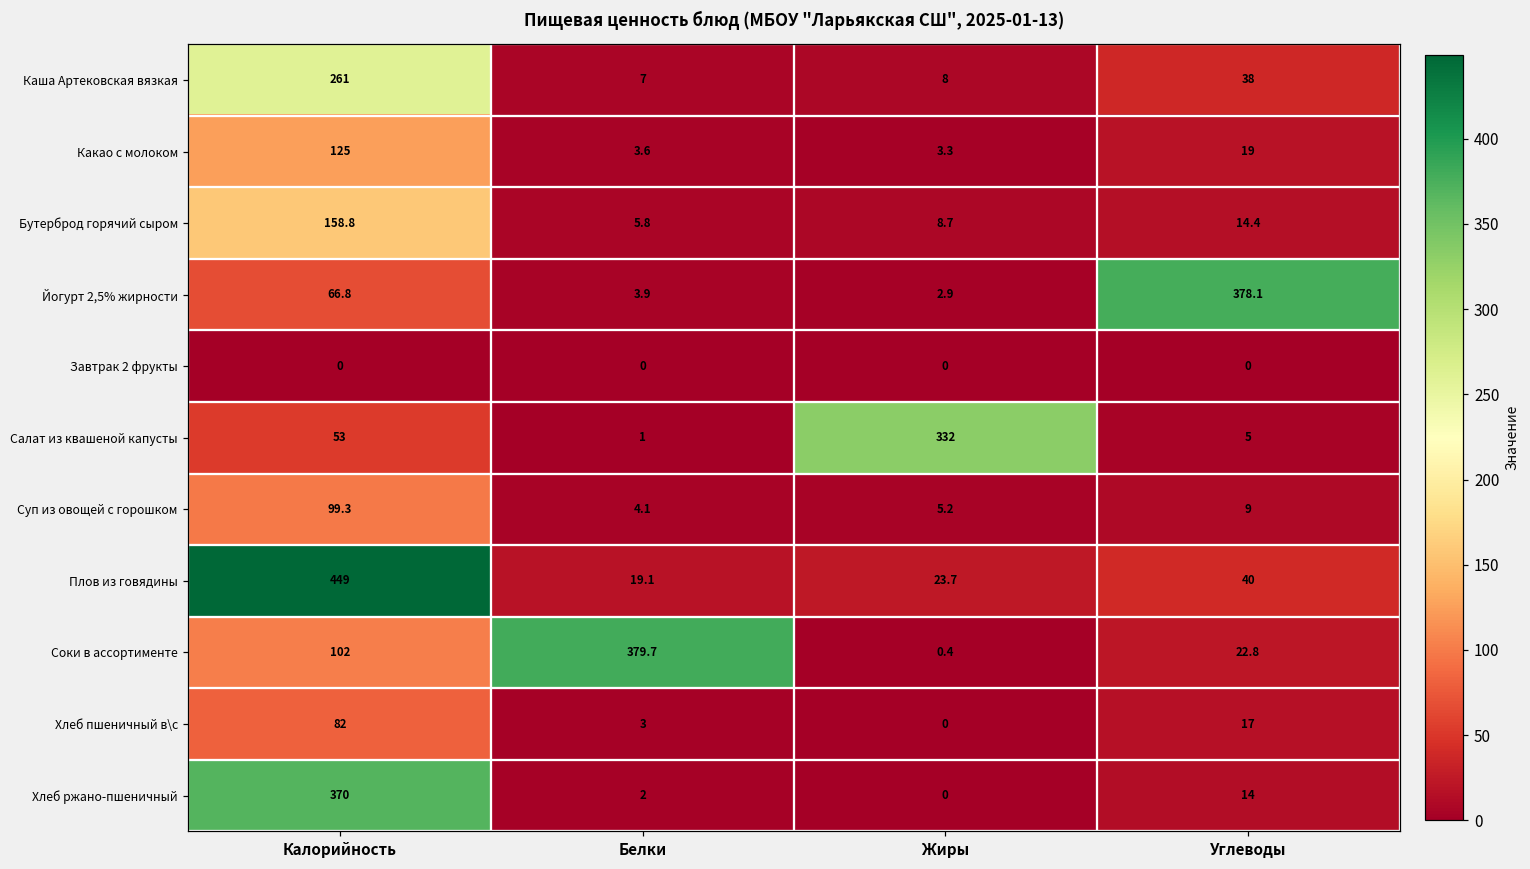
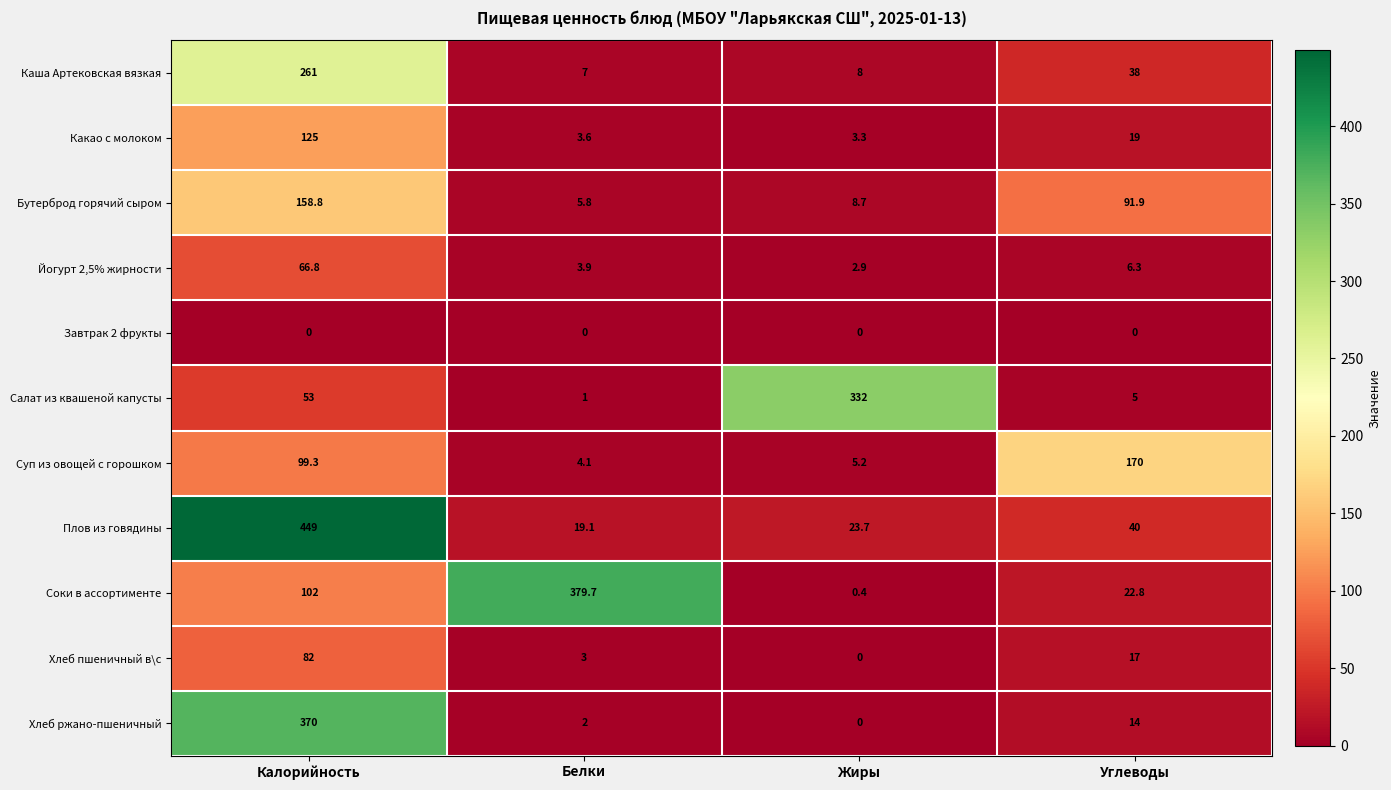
  {
    "Каша Артековская вязкая": {
      "Калорийность": 261,
      "Белки": 7,
      "Жиры": 8,
      "Углеводы": 38
    },
    "Какао с молоком": {
      "Калорийность": 125,
      "Белки": 3.6,
      "Жиры": 3.3,
      "Углеводы": 19
    },
    "Бутерброд горячий сыром": {
      "Калорийность": 158.8,
      "Белки": 5.8,
      "Жиры": 8.7,
-     "Углеводы": 14.4
+     "Углеводы": 91.9
    },
    "Йогурт 2,5% жирности": {
      "Калорийность": 66.8,
      "Белки": 3.9,
      "Жиры": 2.9,
-     "Углеводы": 378.1
+     "Углеводы": 6.3
    },
    "Завтрак 2 фрукты": {
      "Калорийность": 0,
      "Белки": 0,
      "Жиры": 0,
      "Углеводы": 0
    },
    "Салат из квашеной капусты": {
      "Калорийность": 53,
      "Белки": 1,
      "Жиры": 332,
      "Углеводы": 5
    },
    "Суп из овощей с горошком": {
      "Калорийность": 99.3,
      "Белки": 4.1,
      "Жиры": 5.2,
-     "Углеводы": 9
+     "Углеводы": 170
    },
    "Плов из говядины": {
      "Калорийность": 449,
      "Белки": 19.1,
      "Жиры": 23.7,
      "Углеводы": 40
    },
    "Соки в ассортименте": {
      "Калорийность": 102,
      "Белки": 379.7,
      "Жиры": 0.4,
      "Углеводы": 22.8
    },
    "Хлеб пшеничный в\\с": {
      "Калорийность": 82,
      "Белки": 3,
      "Жиры": 0,
      "Углеводы": 17
    },
    "Хлеб ржано-пшеничный": {
      "Калорийность": 370,
      "Белки": 2,
      "Жиры": 0,
      "Углеводы": 14
    }
  }
